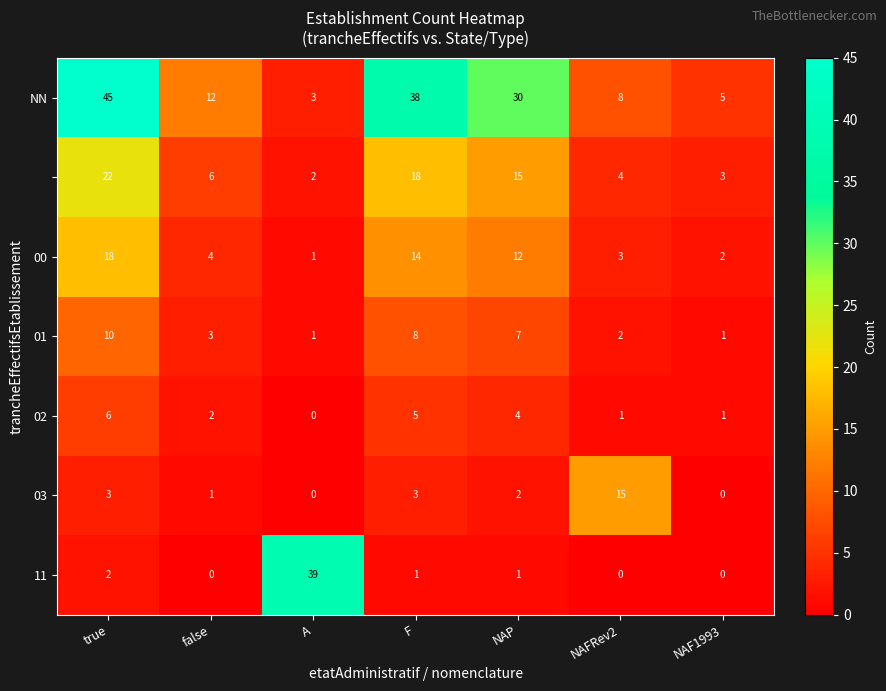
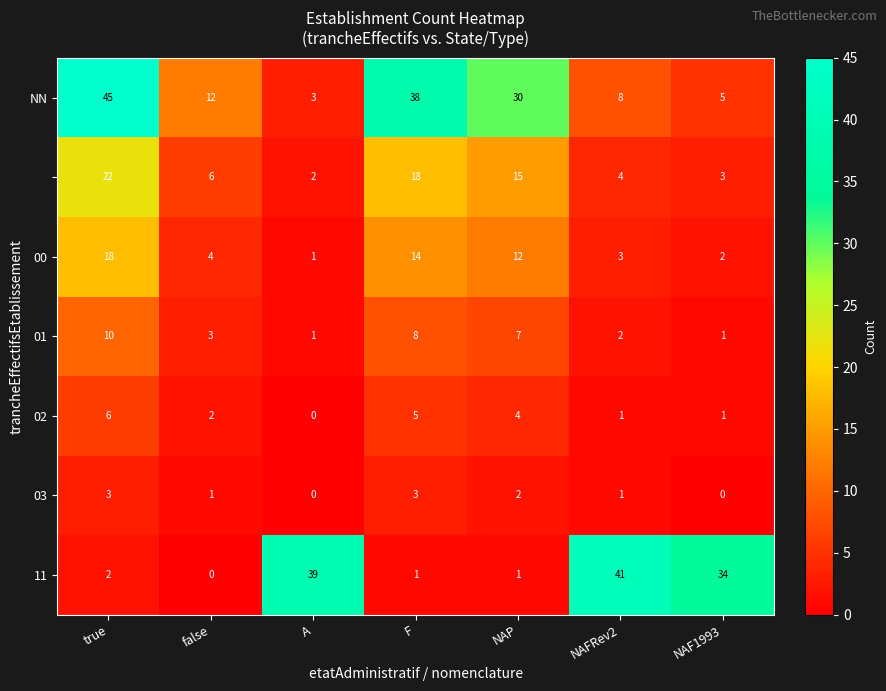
  {
    "NN": {
      "true": 45,
      "false": 12,
      "A": 3,
      "F": 38,
      "NAP": 30,
      "NAFRev2": 8,
      "NAF1993": 5
    },
    "00": {
      "true": 18,
      "false": 4,
      "A": 1,
      "F": 14,
      "NAP": 12,
      "NAFRev2": 3,
      "NAF1993": 2
    },
    "01": {
      "true": 10,
      "false": 3,
      "A": 1,
      "F": 8,
      "NAP": 7,
      "NAFRev2": 2,
      "NAF1993": 1
    },
    "02": {
      "true": 6,
      "false": 2,
      "A": 0,
      "F": 5,
      "NAP": 4,
      "NAFRev2": 1,
      "NAF1993": 1
    },
    "03": {
      "true": 3,
      "false": 1,
      "A": 0,
      "F": 3,
      "NAP": 2,
-     "NAFRev2": 15,
+     "NAFRev2": 1,
      "NAF1993": 0
    },
    "11": {
      "true": 2,
      "false": 0,
      "A": 39,
      "F": 1,
      "NAP": 1,
-     "NAFRev2": 0,
-     "NAF1993": 0
+     "NAFRev2": 41,
+     "NAF1993": 34
    }
  }
